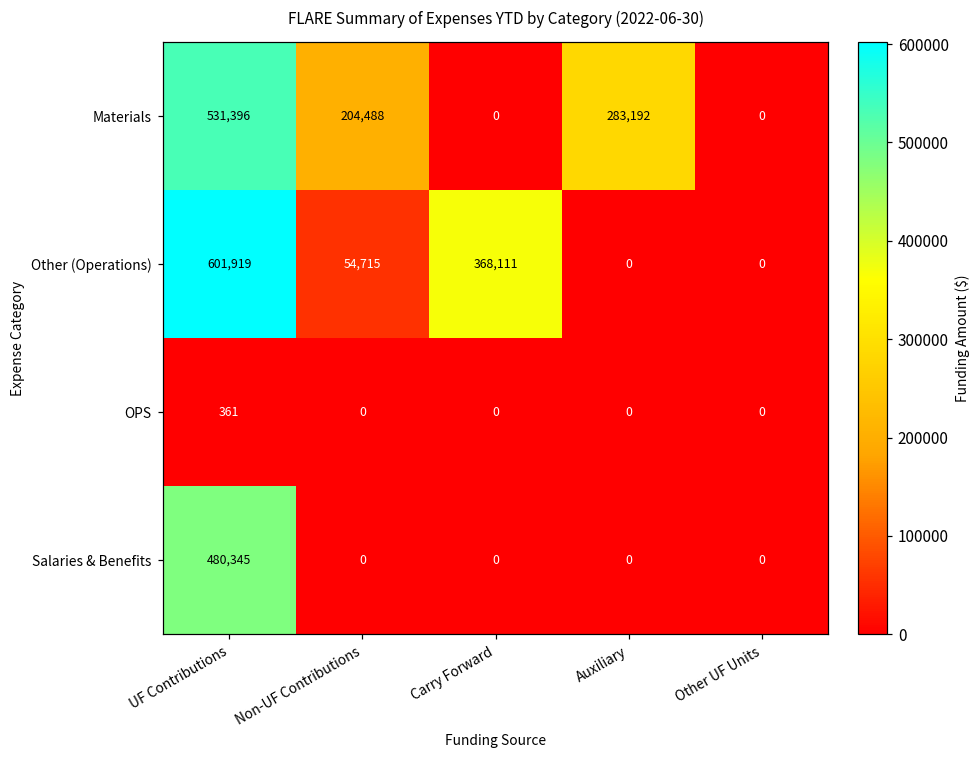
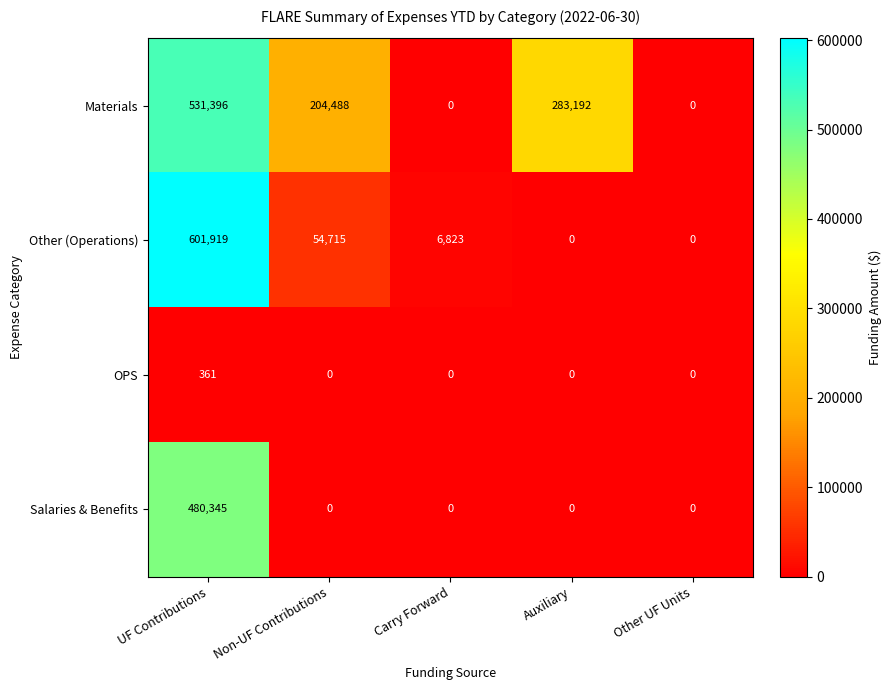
  {
    "Materials": {
      "UF Contributions": "531,396",
      "Non-UF Contributions": "204,488",
      "Carry Forward": "0",
      "Auxiliary": "283,192",
      "Other UF Units": "0"
    },
    "Other (Operations)": {
      "UF Contributions": "601,919",
      "Non-UF Contributions": "54,715",
-     "Carry Forward": "368,111",
+     "Carry Forward": "6,823",
      "Auxiliary": "0",
      "Other UF Units": "0"
    },
    "OPS": {
      "UF Contributions": "361",
      "Non-UF Contributions": "0",
      "Carry Forward": "0",
      "Auxiliary": "0",
      "Other UF Units": "0"
    },
    "Salaries & Benefits": {
      "UF Contributions": "480,345",
      "Non-UF Contributions": "0",
      "Carry Forward": "0",
      "Auxiliary": "0",
      "Other UF Units": "0"
    }
  }
